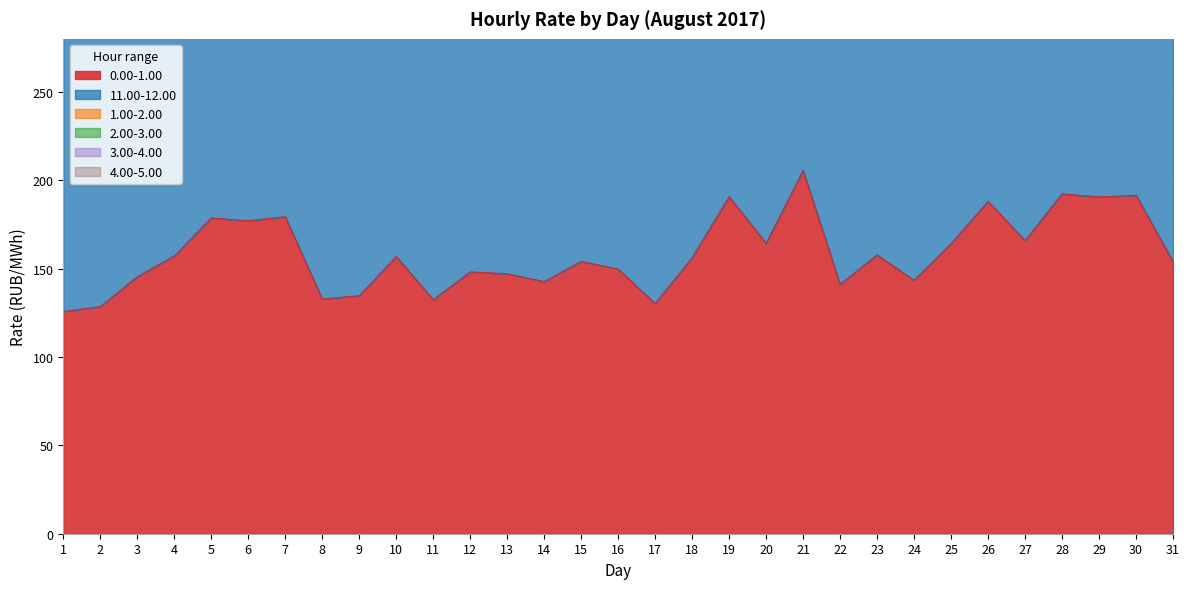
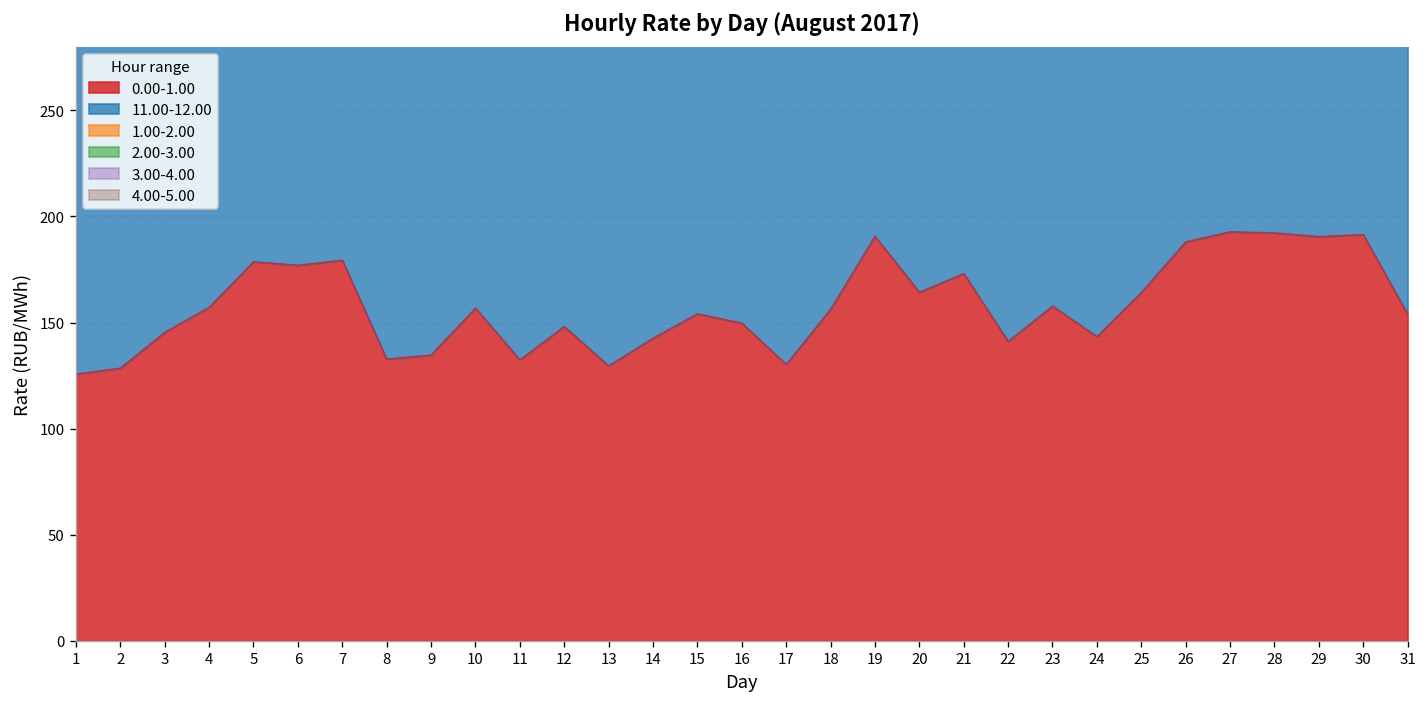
  {
    "0.00-1.00": {
      "1": 126,
      "2": 129,
      "3": 145,
      "4": 157,
      "5": 179,
      "6": 177,
      "7": 179,
      "8": 133,
      "9": 135,
      "10": 157,
      "11": 132,
      "12": 148,
-     "13": 147,
+     "13": 130,
      "14": 143,
      "15": 154,
      "16": 150,
      "17": 130,
      "18": 156,
      "19": 191,
      "20": 164,
-     "21": 206,
+     "21": 173,
      "22": 141,
      "23": 158,
      "24": 143,
      "25": 164,
      "26": 188,
-     "27": 166,
+     "27": 193,
      "28": 192,
      "29": 191,
      "30": 191,
      "31": 154
    }
  }
